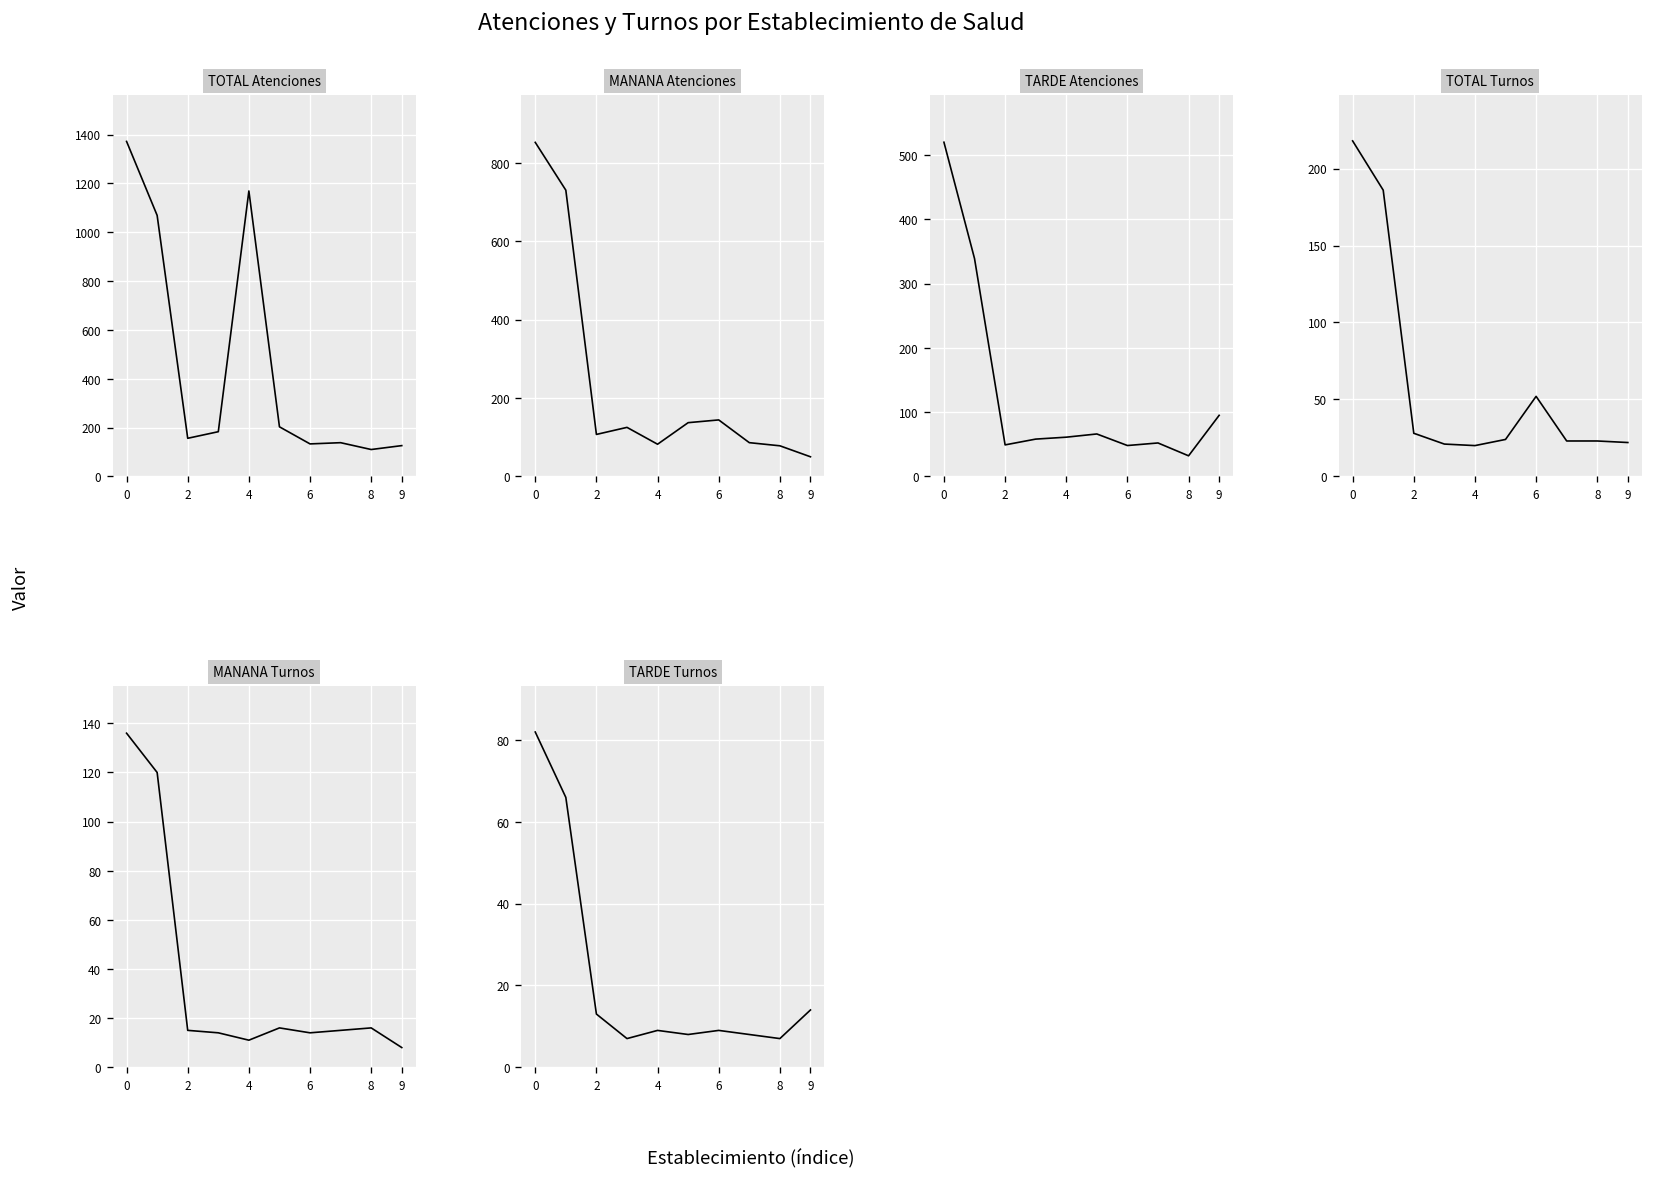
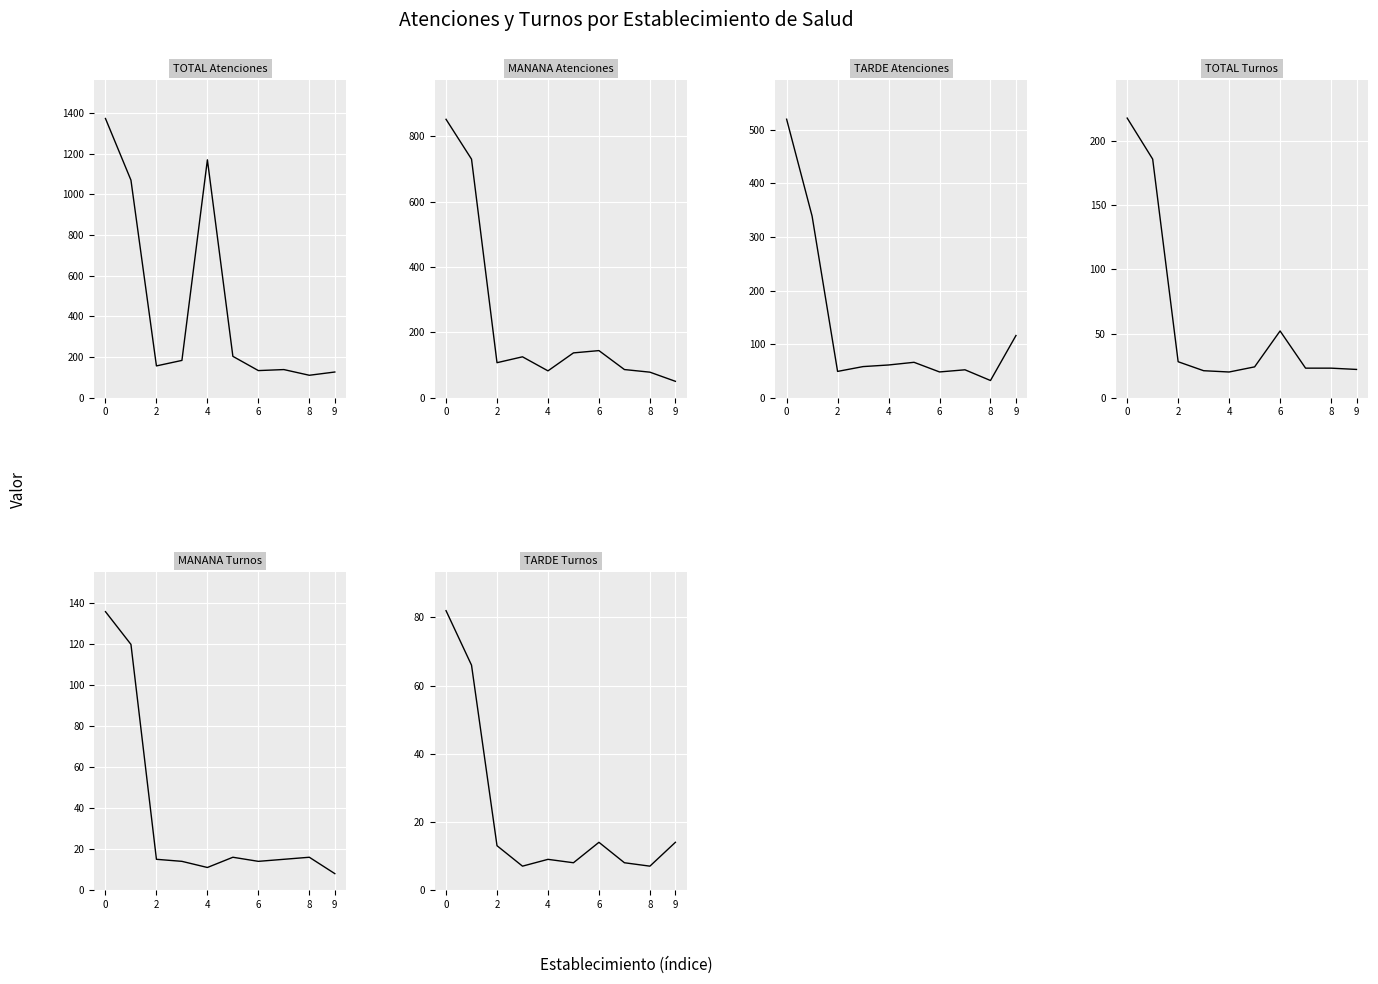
  {
    "TOTAL Atenciones": {
      "0": 1370,
      "2": 160,
      "4": 1170,
      "6": 130,
      "8": 110,
      "9": 130
    },
    "MANANA Atenciones": {
      "0": 850,
      "2": 110,
      "4": 80,
      "6": 140,
      "8": 80,
      "9": 50
    },
    "TARDE Atenciones": {
      "0": 520,
      "2": 50,
      "4": 60,
      "6": 50,
      "8": 30,
-     "9": 100
+     "9": 120
    },
    "TOTAL Turnos": {
      "0": 218,
      "2": 28,
      "4": 20,
      "6": 52,
      "8": 23,
      "9": 22
    },
    "MANANA Turnos": {
      "0": 136,
      "2": 15,
      "4": 11,
      "6": 14,
      "8": 16,
      "9": 8
    },
    "TARDE Turnos": {
      "0": 82,
      "2": 13,
      "4": 9,
-     "6": 9,
+     "6": 14,
      "8": 7,
      "9": 14
    }
  }
